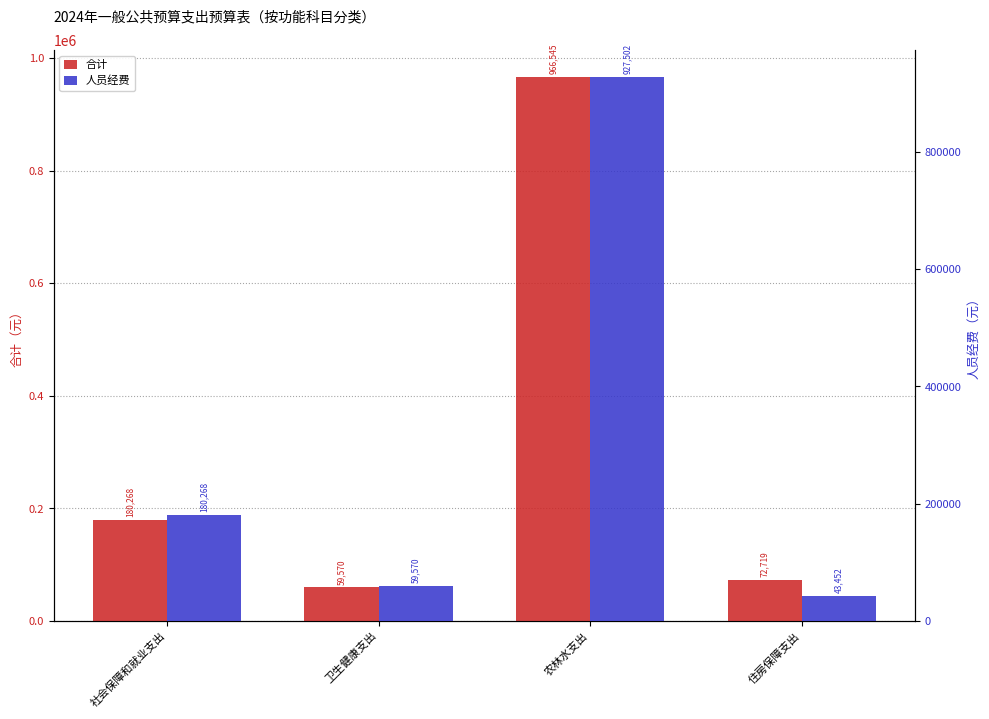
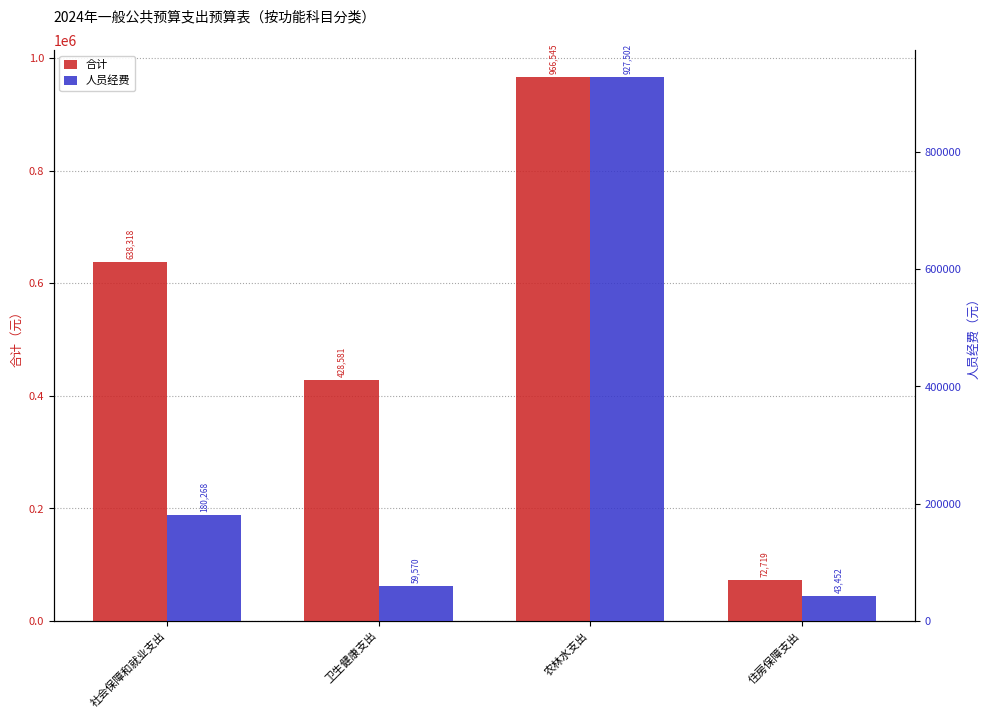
  {
    "合计": {
-     "社会保障和就业支出": "180,268",
-     "卫生健康支出": "59,570",
+     "社会保障和就业支出": "638,318",
+     "卫生健康支出": "428,581",
      "农林水支出": "966,545",
      "住房保障支出": "72,719"
    },
    "人员经费": {
      "社会保障和就业支出": "180,268",
      "卫生健康支出": "59,570",
      "农林水支出": "927,502",
      "住房保障支出": "43,452"
    }
  }
